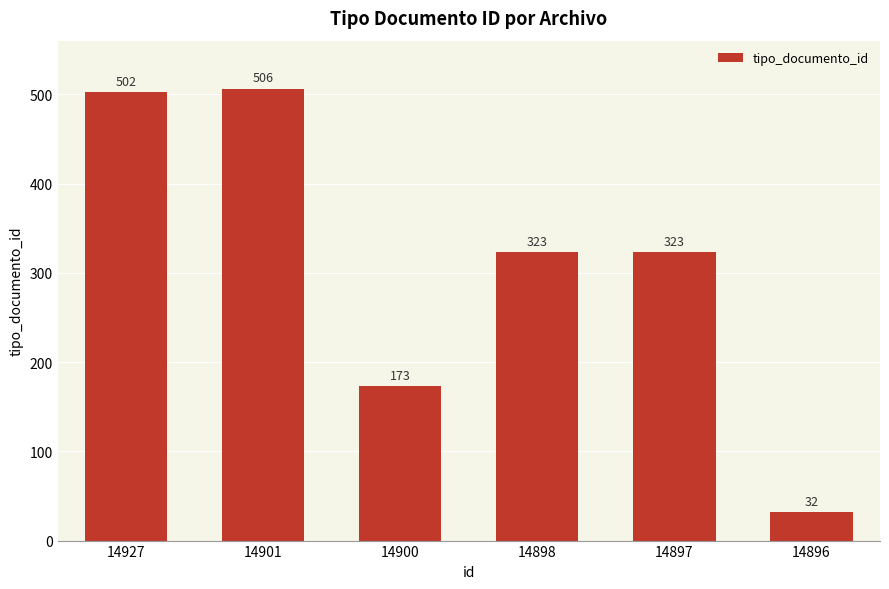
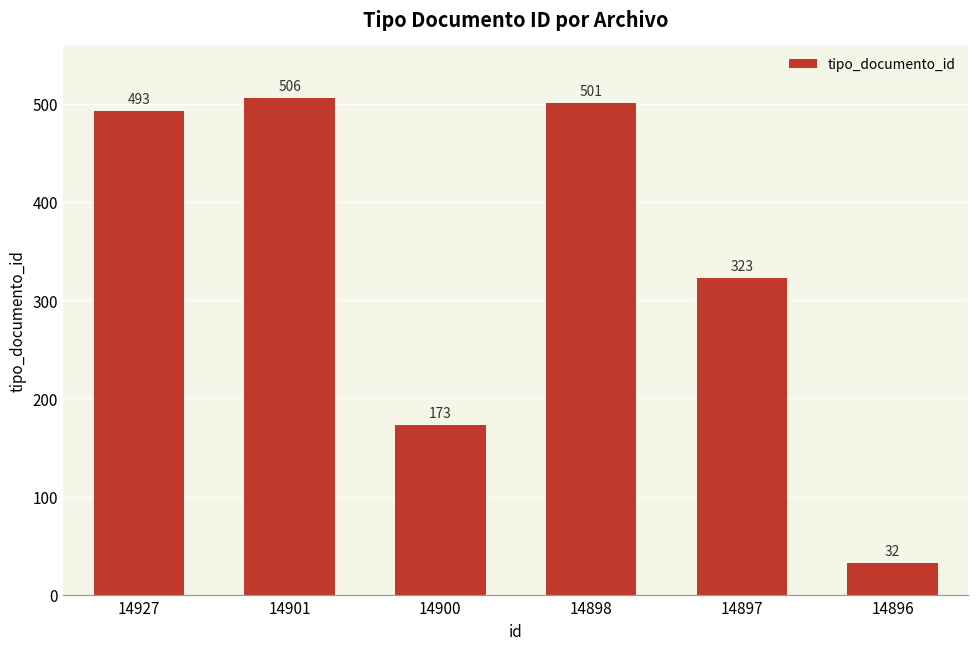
  {
-   "14927": 502,
+   "14927": 493,
    "14901": 506,
    "14900": 173,
-   "14898": 323,
+   "14898": 501,
    "14897": 323,
    "14896": 32
  }
